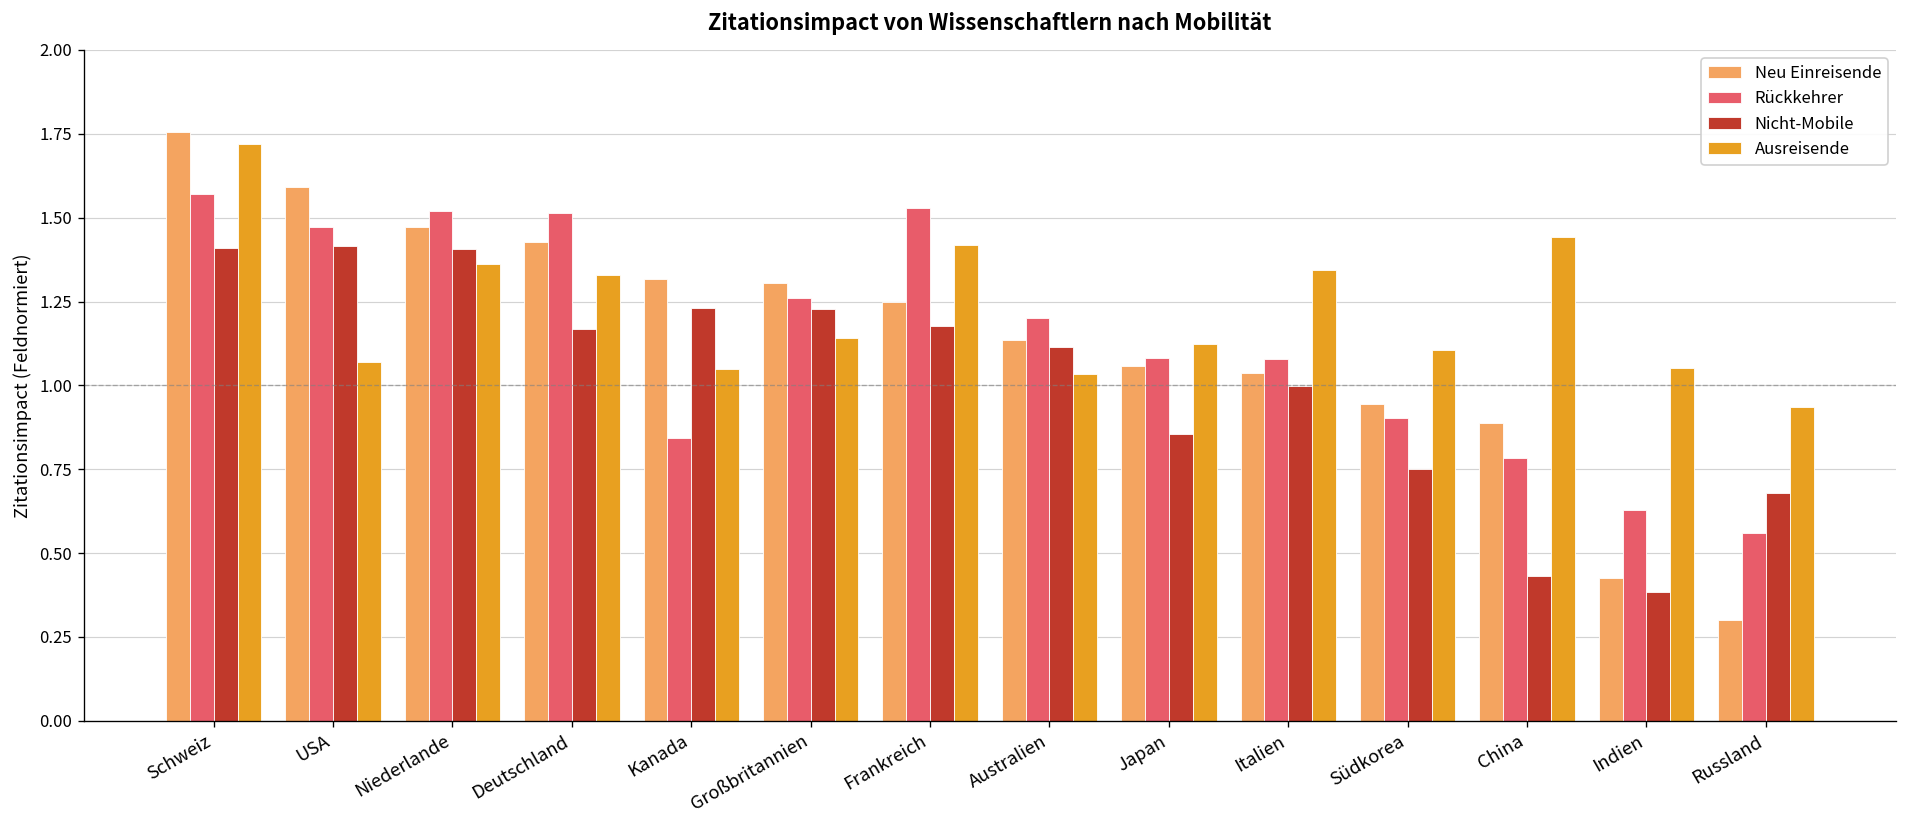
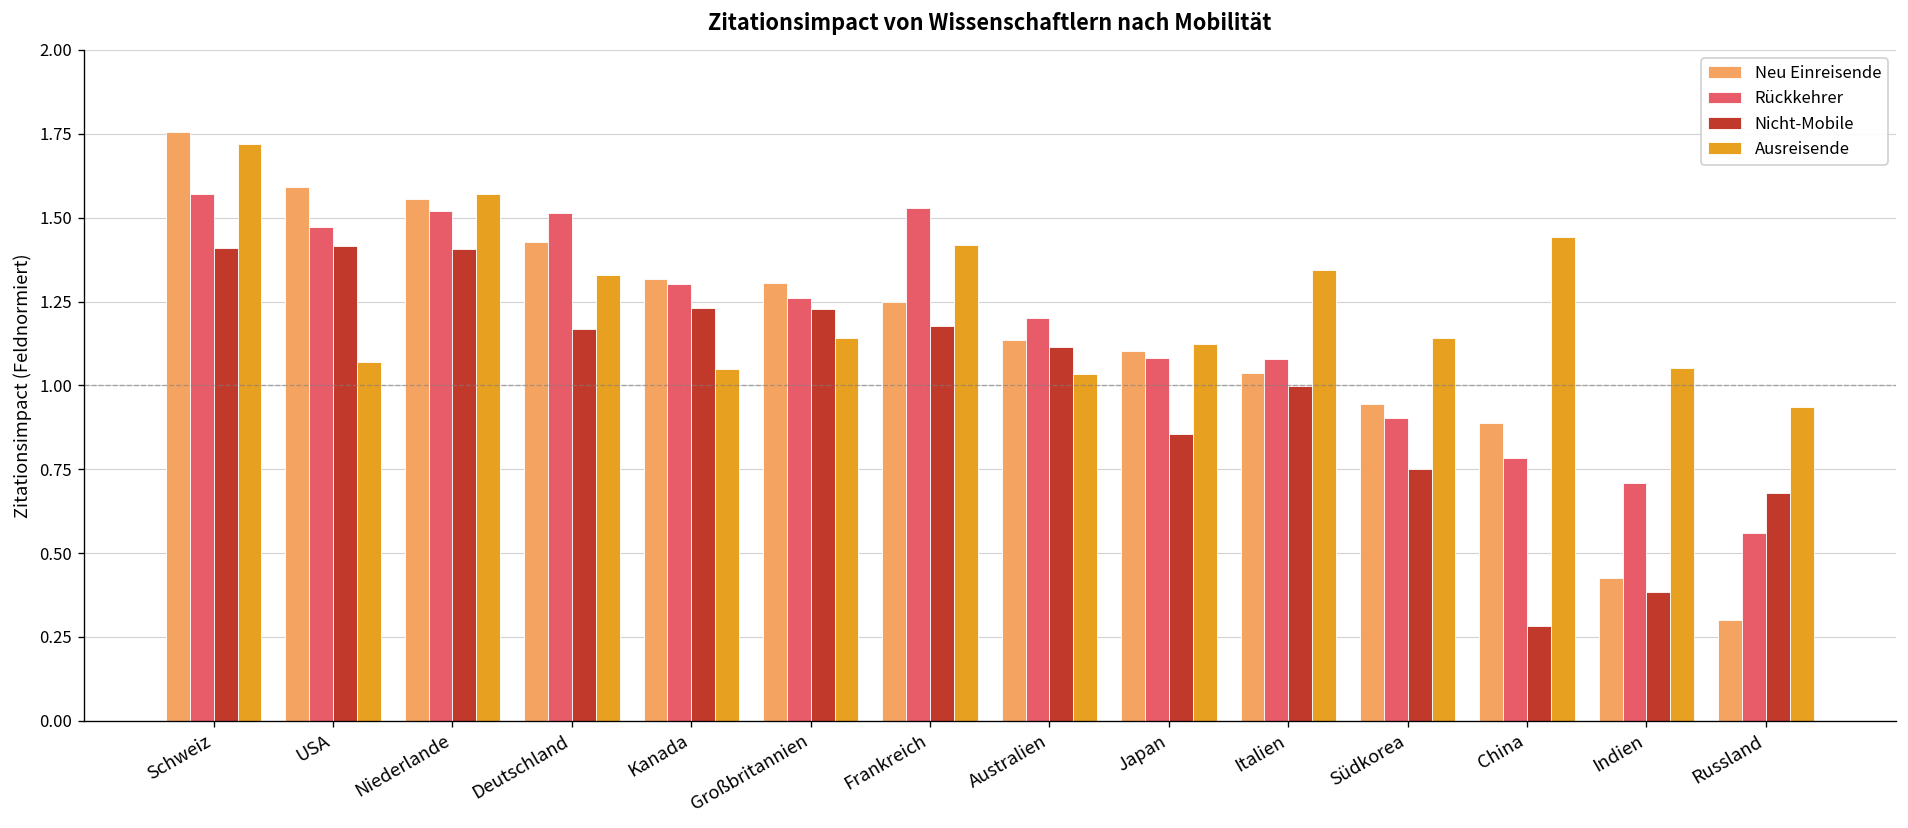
  {
    "Neu Einreisende": {
      "Schweiz": 1.76,
      "USA": 1.59,
-     "Niederlande": 1.47,
+     "Niederlande": 1.56,
      "Deutschland": 1.43,
      "Kanada": 1.32,
      "Großbritannien": 1.30,
      "Frankreich": 1.25,
      "Australien": 1.13,
-     "Japan": 1.06,
+     "Japan": 1.10,
      "Italien": 1.04,
      "Südkorea": 0.94,
      "China": 0.89,
      "Indien": 0.43,
      "Russland": 0.30
    },
    "Rückkehrer": {
      "Schweiz": 1.57,
      "USA": 1.47,
      "Niederlande": 1.52,
      "Deutschland": 1.51,
-     "Kanada": 0.84,
+     "Kanada": 1.30,
      "Großbritannien": 1.26,
      "Frankreich": 1.53,
      "Australien": 1.20,
      "Japan": 1.08,
      "Italien": 1.08,
      "Südkorea": 0.90,
      "China": 0.78,
-     "Indien": 0.63,
+     "Indien": 0.71,
      "Russland": 0.56
    },
    "Nicht-Mobile": {
      "Schweiz": 1.41,
      "USA": 1.42,
      "Niederlande": 1.41,
      "Deutschland": 1.17,
      "Kanada": 1.23,
      "Großbritannien": 1.23,
      "Frankreich": 1.18,
      "Australien": 1.11,
      "Japan": 0.86,
      "Italien": 1.00,
      "Südkorea": 0.75,
-     "China": 0.43,
+     "China": 0.28,
      "Indien": 0.38,
      "Russland": 0.68
    },
    "Ausreisende": {
      "Schweiz": 1.72,
      "USA": 1.07,
-     "Niederlande": 1.36,
+     "Niederlande": 1.57,
      "Deutschland": 1.33,
      "Kanada": 1.05,
      "Großbritannien": 1.14,
      "Frankreich": 1.42,
      "Australien": 1.03,
      "Japan": 1.12,
      "Italien": 1.34,
-     "Südkorea": 1.11,
+     "Südkorea": 1.14,
      "China": 1.44,
      "Indien": 1.05,
      "Russland": 0.94
    }
  }
